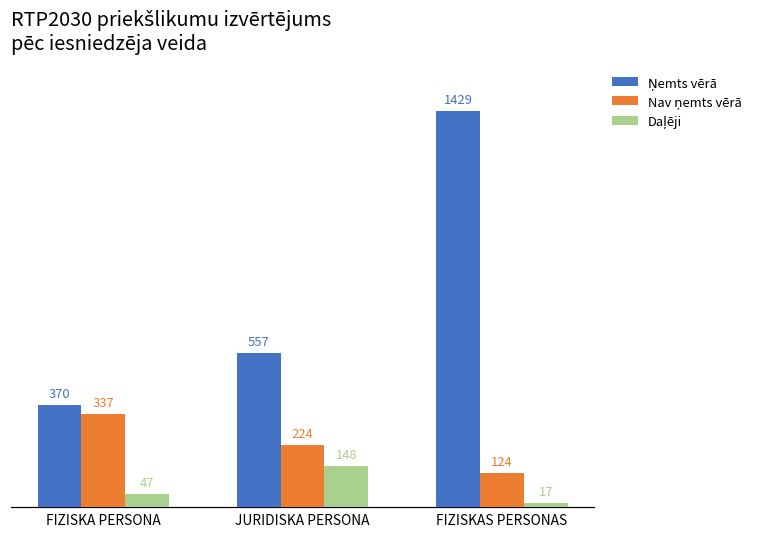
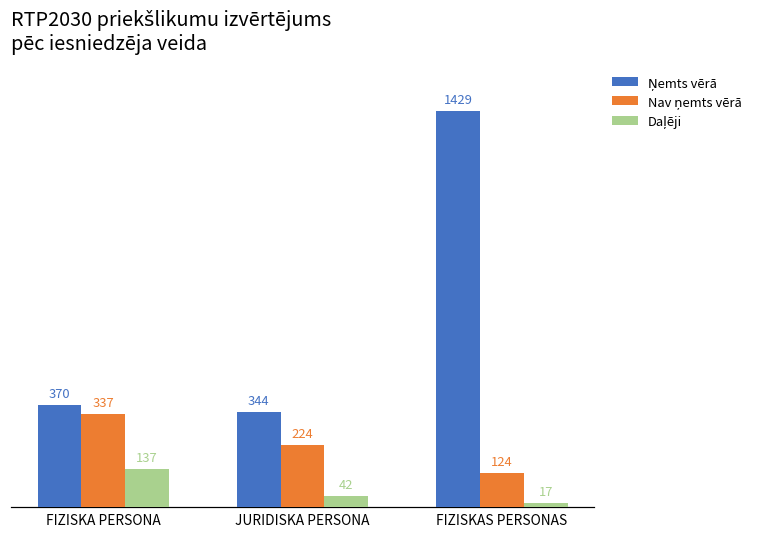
  {
    "Ņemts vērā": {
      "FIZISKA PERSONA": 370,
-     "JURIDISKA PERSONA": 557,
+     "JURIDISKA PERSONA": 344,
      "FIZISKAS PERSONAS": 1429
    },
    "Nav ņemts vērā": {
      "FIZISKA PERSONA": 337,
      "JURIDISKA PERSONA": 224,
      "FIZISKAS PERSONAS": 124
    },
    "Daļēji": {
-     "FIZISKA PERSONA": 47,
-     "JURIDISKA PERSONA": 148,
+     "FIZISKA PERSONA": 137,
+     "JURIDISKA PERSONA": 42,
      "FIZISKAS PERSONAS": 17
    }
  }
